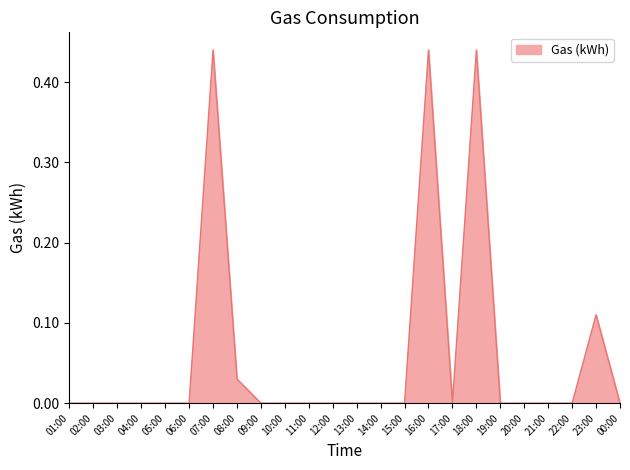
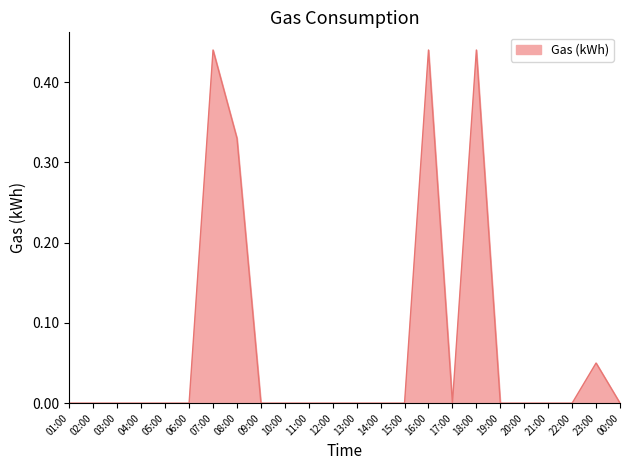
  {
    "01:00": 0.00,
    "02:00": 0.00,
    "03:00": 0.00,
    "04:00": 0.00,
    "05:00": 0.00,
    "06:00": 0.00,
    "07:00": 0.44,
-   "08:00": 0.03,
+   "08:00": 0.33,
    "09:00": 0.00,
    "10:00": 0.00,
    "11:00": 0.00,
    "12:00": 0.00,
    "13:00": 0.00,
    "14:00": 0.00,
    "15:00": 0.00,
    "16:00": 0.44,
    "17:00": 0.00,
    "18:00": 0.44,
    "19:00": 0.00,
    "20:00": 0.00,
    "21:00": 0.00,
    "22:00": 0.00,
-   "23:00": 0.11,
+   "23:00": 0.05,
    "00:00": 0.00
  }
